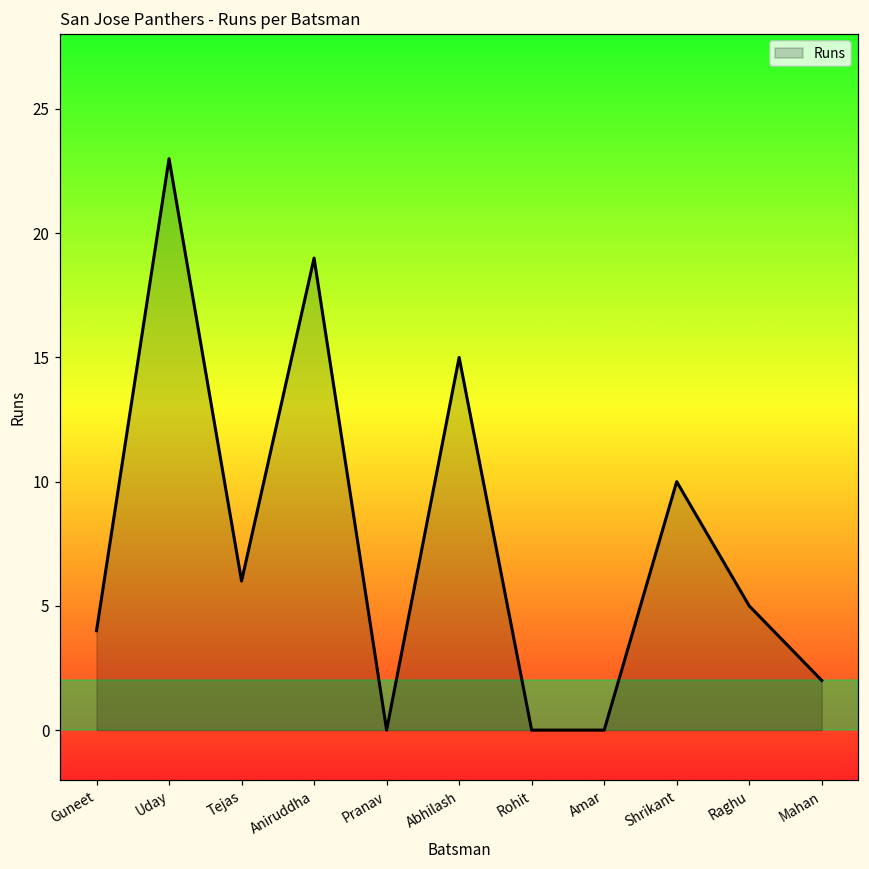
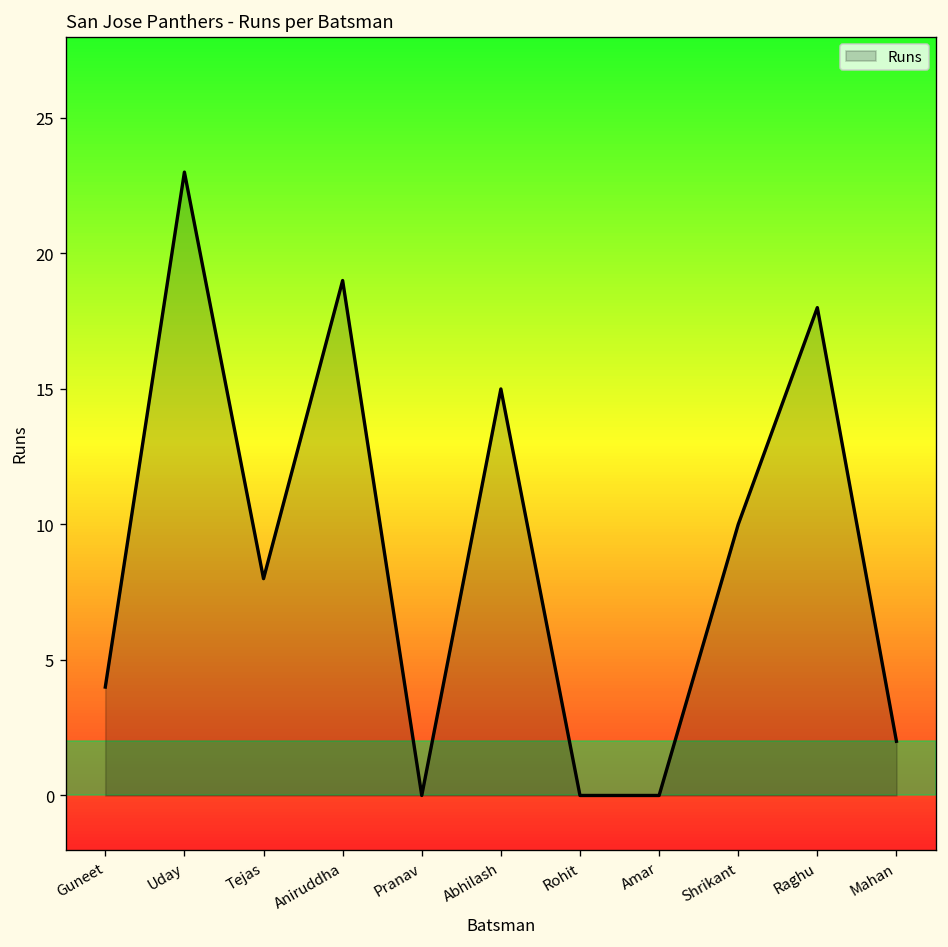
  {
    "Guneet": 4,
    "Uday": 23,
-   "Tejas": 6,
+   "Tejas": 8,
    "Aniruddha": 19,
    "Abhilash": 15,
    "Shrikant": 10,
-   "Raghu": 5
+   "Raghu": 18
  }
